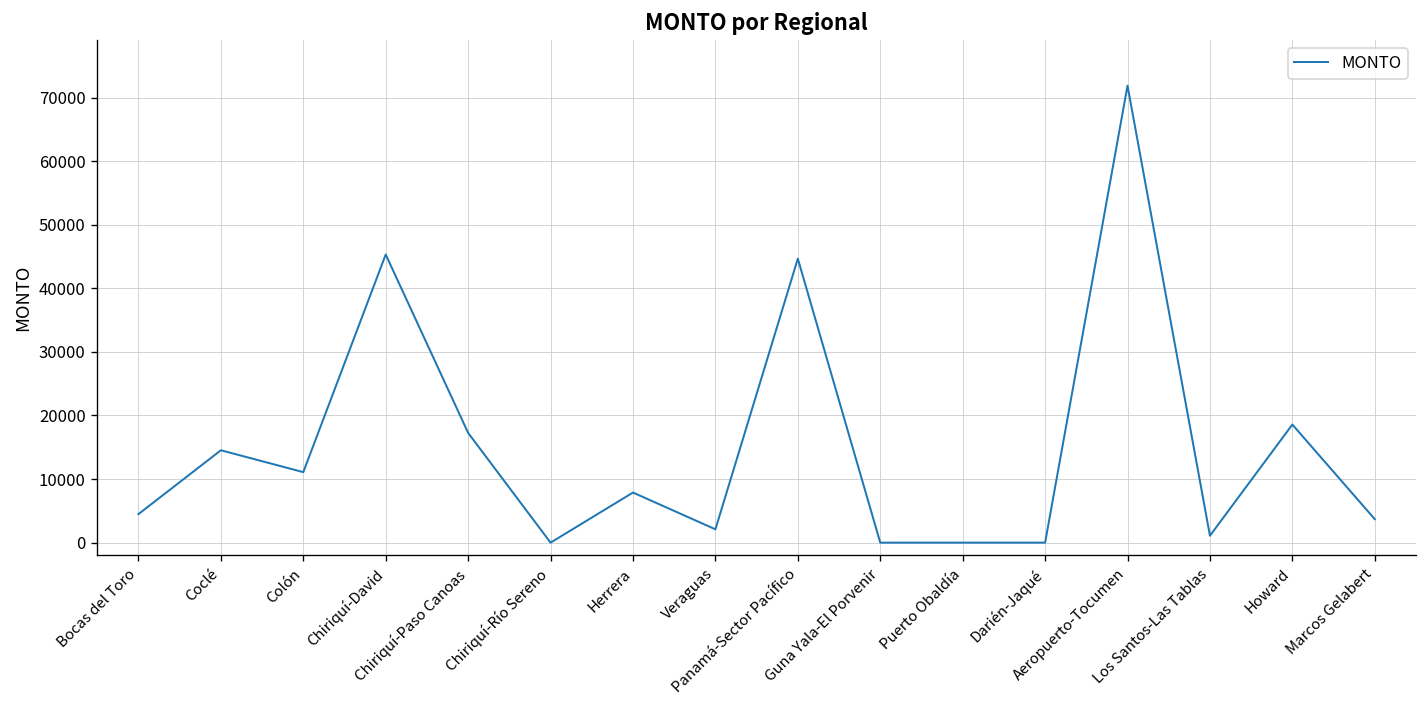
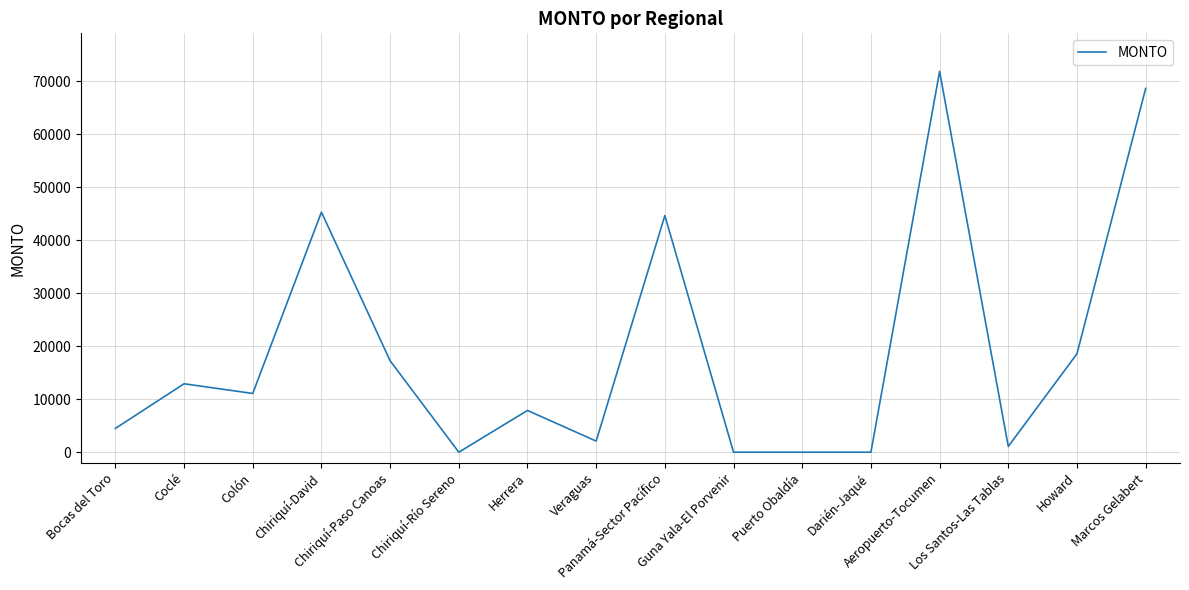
  {
    "Bocas del Toro": 4000,
-   "Coclé": 15000,
+   "Coclé": 13000,
    "Colón": 11000,
    "Chiriquí-David": 45000,
    "Chiriquí-Paso Canoas": 17000,
    "Chiriquí-Río Sereno": 0,
    "Herrera": 8000,
    "Veraguas": 2000,
    "Panamá-Sector Pacífico": 45000,
    "Guna Yala-El Porvenir": 0,
    "Puerto Obaldía": 0,
    "Darién-Jaqué": 0,
    "Aeropuerto-Tocumen": 72000,
    "Los Santos-Las Tablas": 1000,
    "Howard": 19000,
-   "Marcos Gelabert": 4000
+   "Marcos Gelabert": 69000
  }
